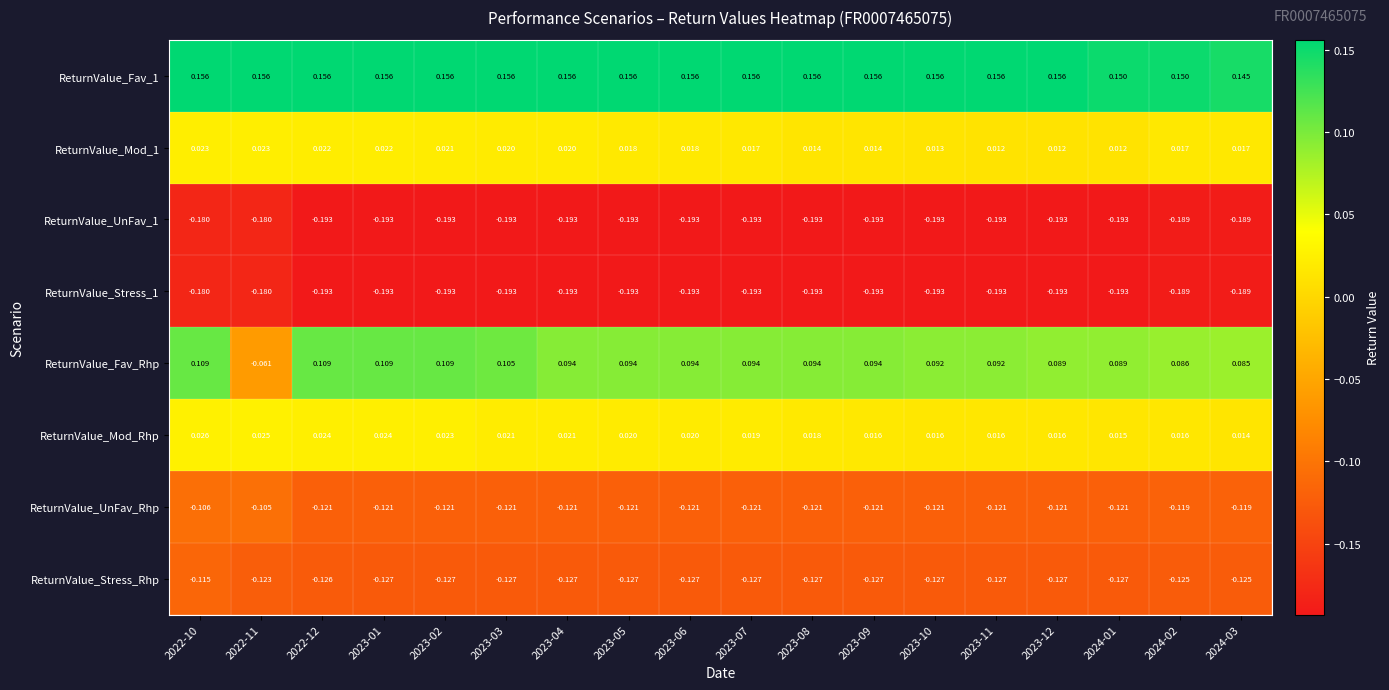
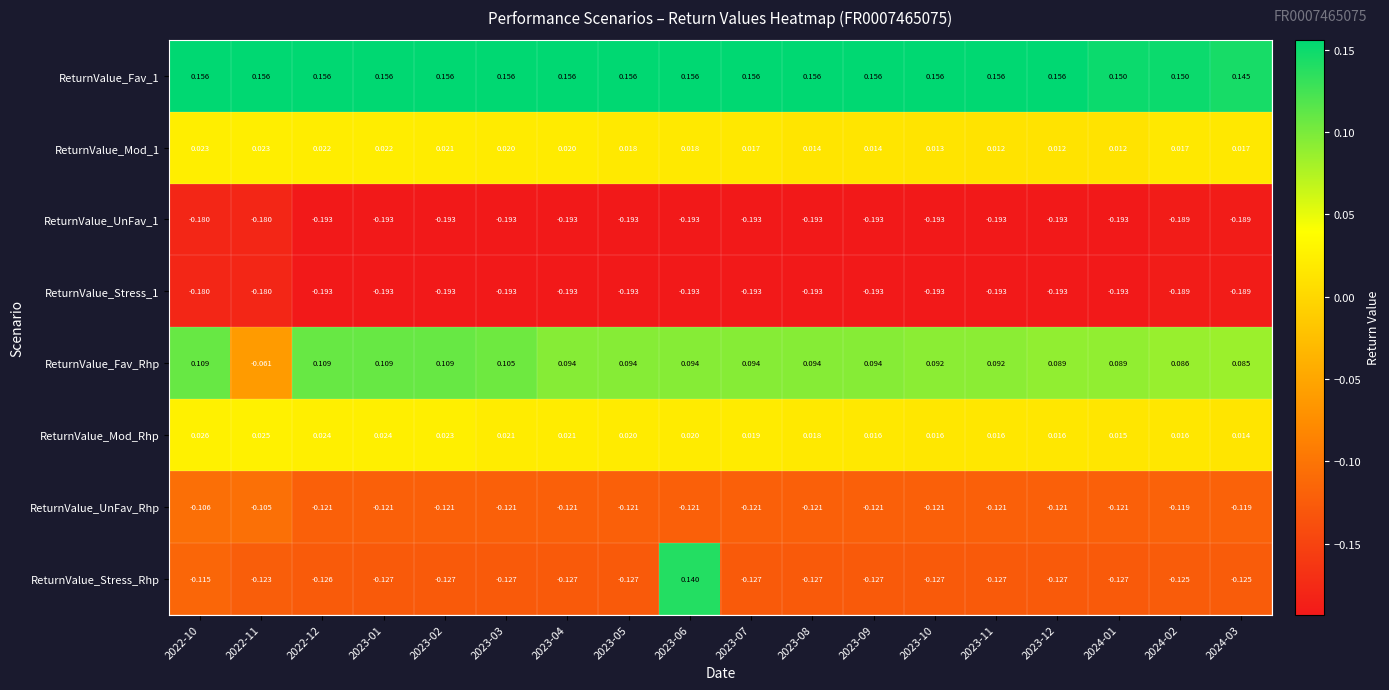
  {
    "ReturnValue_Fav_1": {
      "2022-10": 0.156,
      "2022-11": 0.156,
      "2022-12": 0.156,
      "2023-01": 0.156,
      "2023-02": 0.156,
      "2023-03": 0.156,
      "2023-04": 0.156,
      "2023-05": 0.156,
      "2023-06": 0.156,
      "2023-07": 0.156,
      "2023-08": 0.156,
      "2023-09": 0.156,
      "2023-10": 0.156,
      "2023-11": 0.156,
      "2023-12": 0.156,
      "2024-01": 0.150,
      "2024-02": 0.150,
      "2024-03": 0.145
    },
    "ReturnValue_Mod_1": {
      "2022-10": 0.023,
      "2022-11": 0.023,
      "2022-12": 0.022,
      "2023-01": 0.022,
      "2023-02": 0.021,
      "2023-03": 0.020,
      "2023-04": 0.020,
      "2023-05": 0.018,
      "2023-06": 0.018,
      "2023-07": 0.017,
      "2023-08": 0.014,
      "2023-09": 0.014,
      "2023-10": 0.013,
      "2023-11": 0.012,
      "2023-12": 0.012,
      "2024-01": 0.012,
      "2024-02": 0.017,
      "2024-03": 0.017
    },
    "ReturnValue_UnFav_1": {
      "2022-10": -0.180,
      "2022-11": -0.180,
      "2022-12": -0.193,
      "2023-01": -0.193,
      "2023-02": -0.193,
      "2023-03": -0.193,
      "2023-04": -0.193,
      "2023-05": -0.193,
      "2023-06": -0.193,
      "2023-07": -0.193,
      "2023-08": -0.193,
      "2023-09": -0.193,
      "2023-10": -0.193,
      "2023-11": -0.193,
      "2023-12": -0.193,
      "2024-01": -0.193,
      "2024-02": -0.189,
      "2024-03": -0.189
    },
    "ReturnValue_Stress_1": {
      "2022-10": -0.180,
      "2022-11": -0.180,
      "2022-12": -0.193,
      "2023-01": -0.193,
      "2023-02": -0.193,
      "2023-03": -0.193,
      "2023-04": -0.193,
      "2023-05": -0.193,
      "2023-06": -0.193,
      "2023-07": -0.193,
      "2023-08": -0.193,
      "2023-09": -0.193,
      "2023-10": -0.193,
      "2023-11": -0.193,
      "2023-12": -0.193,
      "2024-01": -0.193,
      "2024-02": -0.189,
      "2024-03": -0.189
    },
    "ReturnValue_Fav_Rhp": {
      "2022-10": 0.109,
      "2022-11": -0.061,
      "2022-12": 0.109,
      "2023-01": 0.109,
      "2023-02": 0.109,
      "2023-03": 0.105,
      "2023-04": 0.094,
      "2023-05": 0.094,
      "2023-06": 0.094,
      "2023-07": 0.094,
      "2023-08": 0.094,
      "2023-09": 0.094,
      "2023-10": 0.092,
      "2023-11": 0.092,
      "2023-12": 0.089,
      "2024-01": 0.089,
      "2024-02": 0.086,
      "2024-03": 0.085
    },
    "ReturnValue_Mod_Rhp": {
      "2022-10": 0.026,
      "2022-11": 0.025,
      "2022-12": 0.024,
      "2023-01": 0.024,
      "2023-02": 0.023,
      "2023-03": 0.021,
      "2023-04": 0.021,
      "2023-05": 0.020,
      "2023-06": 0.020,
      "2023-07": 0.019,
      "2023-08": 0.018,
      "2023-09": 0.016,
      "2023-10": 0.016,
      "2023-11": 0.016,
      "2023-12": 0.016,
      "2024-01": 0.015,
      "2024-02": 0.016,
      "2024-03": 0.014
    },
    "ReturnValue_UnFav_Rhp": {
      "2022-10": -0.106,
      "2022-11": -0.105,
      "2022-12": -0.121,
      "2023-01": -0.121,
      "2023-02": -0.121,
      "2023-03": -0.121,
      "2023-04": -0.121,
      "2023-05": -0.121,
      "2023-06": -0.121,
      "2023-07": -0.121,
      "2023-08": -0.121,
      "2023-09": -0.121,
      "2023-10": -0.121,
      "2023-11": -0.121,
      "2023-12": -0.121,
      "2024-01": -0.121,
      "2024-02": -0.119,
      "2024-03": -0.119
    },
    "ReturnValue_Stress_Rhp": {
      "2022-10": -0.115,
      "2022-11": -0.123,
      "2022-12": -0.126,
      "2023-01": -0.127,
      "2023-02": -0.127,
      "2023-03": -0.127,
      "2023-04": -0.127,
      "2023-05": -0.127,
-     "2023-06": -0.127,
+     "2023-06": 0.140,
      "2023-07": -0.127,
      "2023-08": -0.127,
      "2023-09": -0.127,
      "2023-10": -0.127,
      "2023-11": -0.127,
      "2023-12": -0.127,
      "2024-01": -0.127,
      "2024-02": -0.125,
      "2024-03": -0.125
    }
  }
